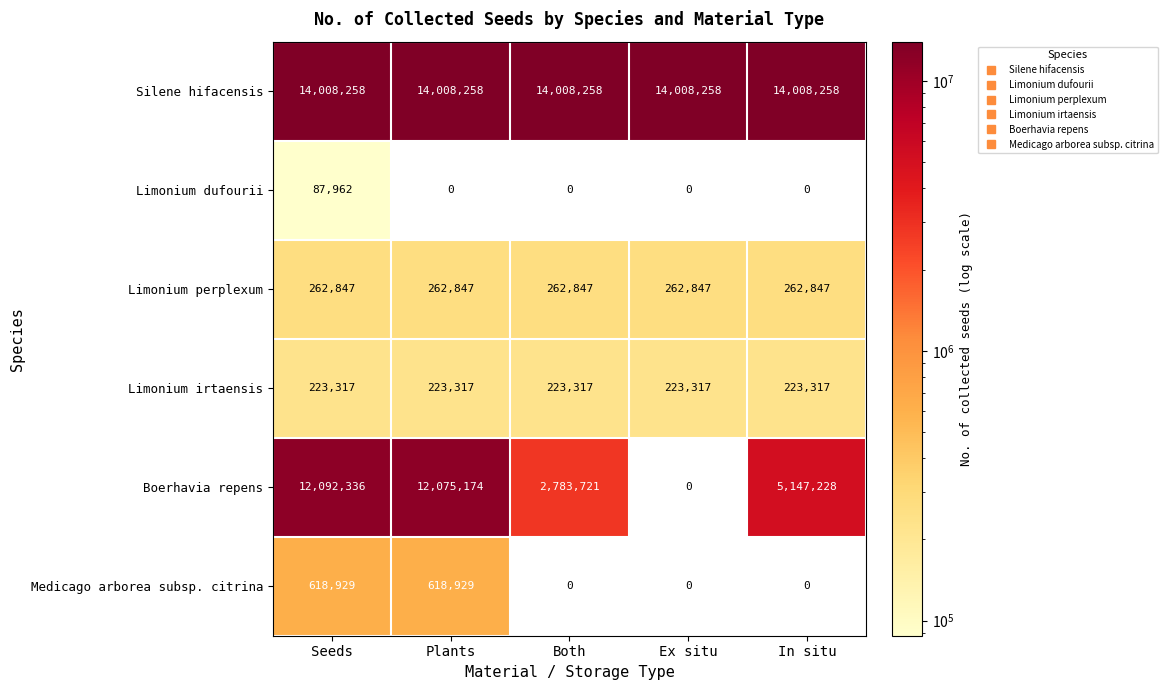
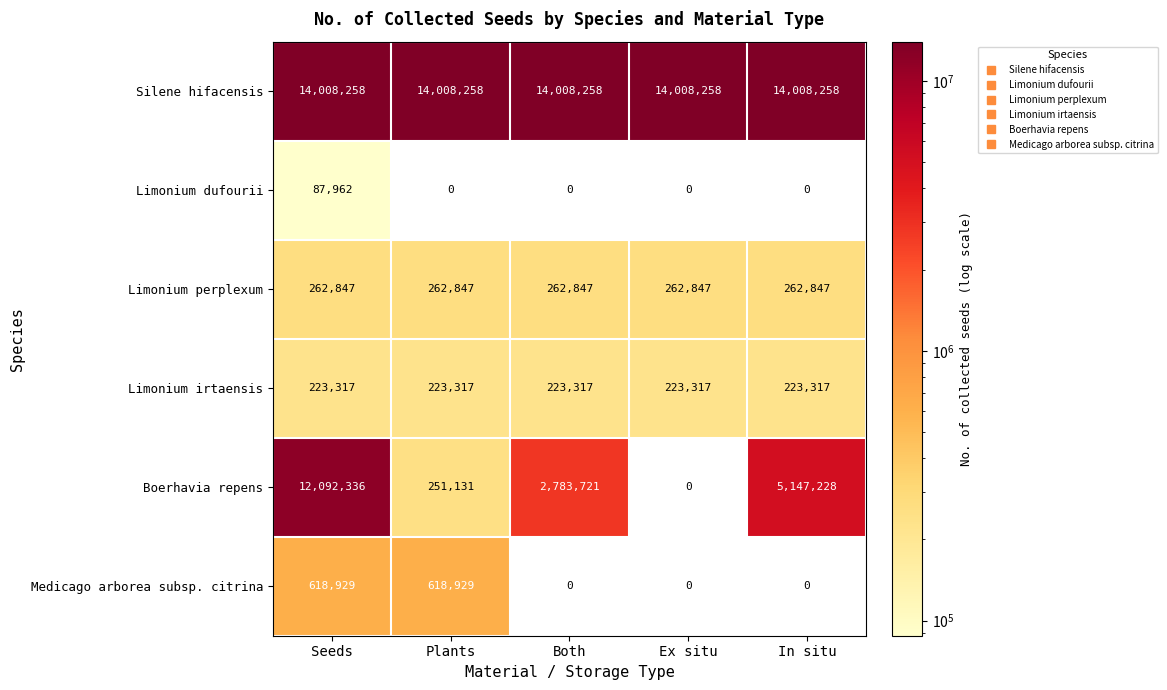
  {
    "Silene hifacensis": {
      "Seeds": "14,008,258",
      "Plants": "14,008,258",
      "Both": "14,008,258",
      "Ex situ": "14,008,258",
      "In situ": "14,008,258"
    },
    "Limonium dufourii": {
      "Seeds": "87,962",
      "Plants": "0",
      "Both": "0",
      "Ex situ": "0",
      "In situ": "0"
    },
    "Limonium perplexum": {
      "Seeds": "262,847",
      "Plants": "262,847",
      "Both": "262,847",
      "Ex situ": "262,847",
      "In situ": "262,847"
    },
    "Limonium irtaensis": {
      "Seeds": "223,317",
      "Plants": "223,317",
      "Both": "223,317",
      "Ex situ": "223,317",
      "In situ": "223,317"
    },
    "Boerhavia repens": {
      "Seeds": "12,092,336",
-     "Plants": "12,075,174",
+     "Plants": "251,131",
      "Both": "2,783,721",
      "Ex situ": "0",
      "In situ": "5,147,228"
    },
    "Medicago arborea subsp. citrina": {
      "Seeds": "618,929",
      "Plants": "618,929",
      "Both": "0",
      "Ex situ": "0",
      "In situ": "0"
    }
  }
